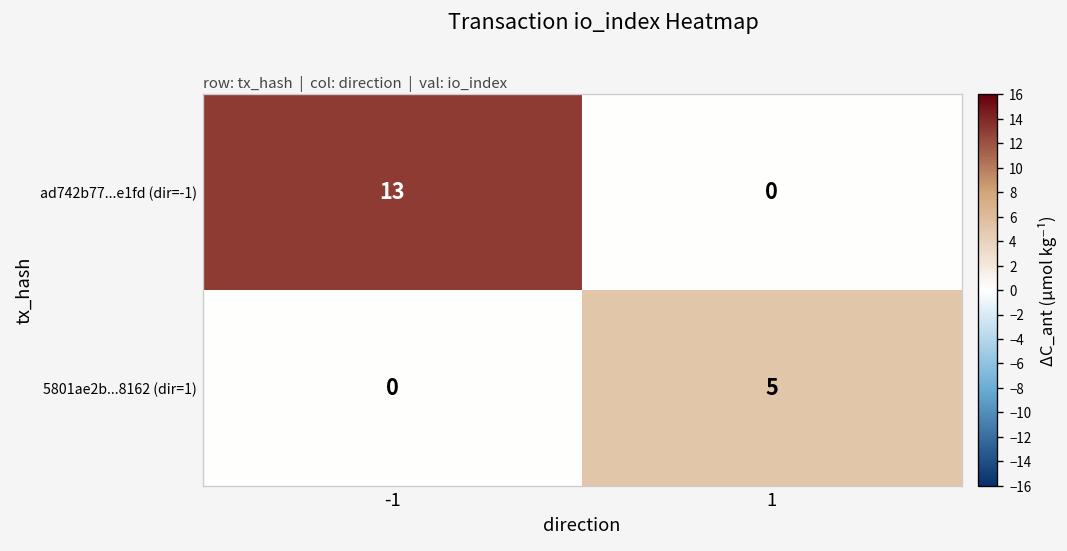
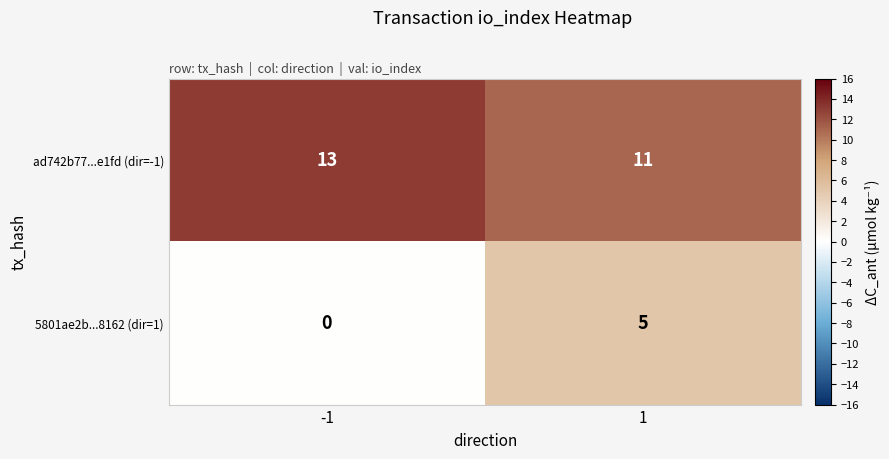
  {
    "ad742b77...e1fd (dir=-1)": {
      "-1": 13,
-     "1": 0
+     "1": 11
    },
    "5801ae2b...8162 (dir=1)": {
      "-1": 0,
      "1": 5
    }
  }
